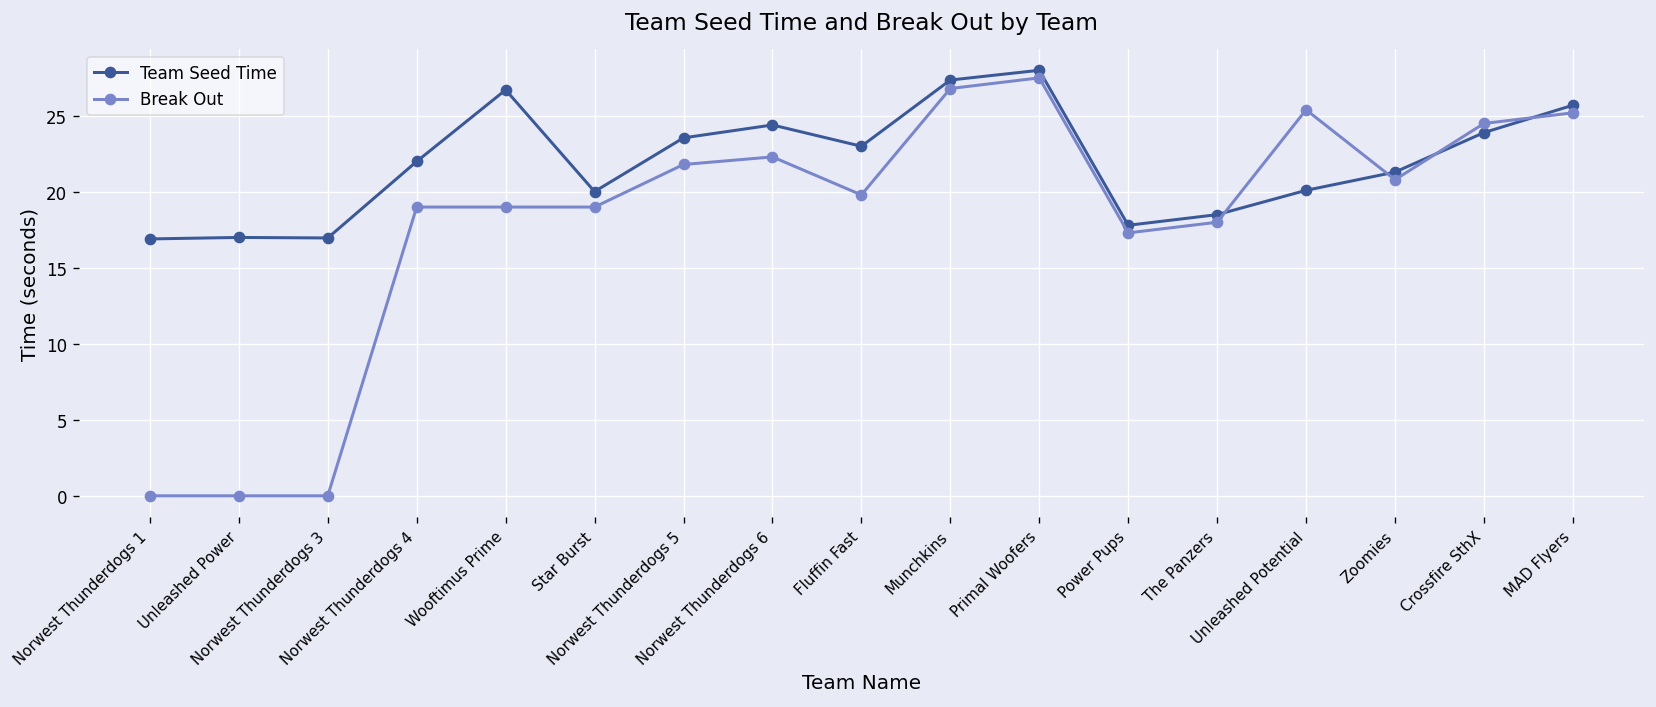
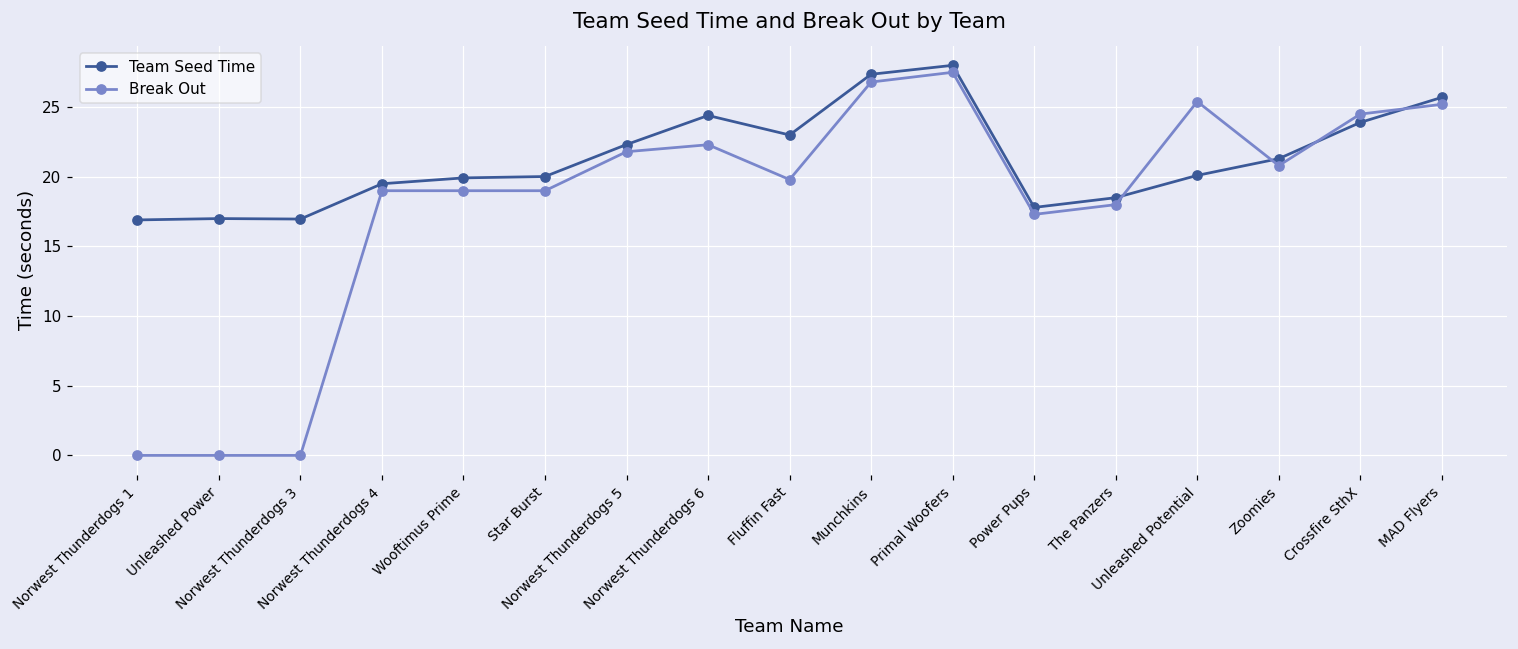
  {
    "Team Seed Time": {
      "Norwest Thunderdogs 1": 16.9,
      "Unleashed Power": 17.0,
      "Norwest Thunderdogs 3": 17.0,
-     "Norwest Thunderdogs 4": 22.0,
-     "Wooftimus Prime": 26.7,
+     "Norwest Thunderdogs 4": 19.5,
+     "Wooftimus Prime": 19.9,
      "Star Burst": 20.0,
-     "Norwest Thunderdogs 5": 23.6,
+     "Norwest Thunderdogs 5": 22.3,
      "Norwest Thunderdogs 6": 24.4,
      "Fluffin Fast": 23.0,
      "Munchkins": 27.4,
      "Primal Woofers": 28.0,
      "Power Pups": 17.8,
      "The Panzers": 18.5,
      "Unleashed Potential": 20.1,
      "Zoomies": 21.3,
      "Crossfire SthX": 23.9,
      "MAD Flyers": 25.7
    },
    "Break Out": {
      "Norwest Thunderdogs 1": 0.0,
      "Unleashed Power": 0.0,
      "Norwest Thunderdogs 3": 0.0,
      "Norwest Thunderdogs 4": 19.0,
      "Wooftimus Prime": 19.0,
      "Star Burst": 19.0,
      "Norwest Thunderdogs 5": 21.8,
      "Norwest Thunderdogs 6": 22.3,
      "Fluffin Fast": 19.8,
      "Munchkins": 26.8,
      "Primal Woofers": 27.5,
      "Power Pups": 17.3,
      "The Panzers": 18.0,
      "Unleashed Potential": 25.4,
      "Zoomies": 20.8,
      "Crossfire SthX": 24.5,
      "MAD Flyers": 25.2
    }
  }
